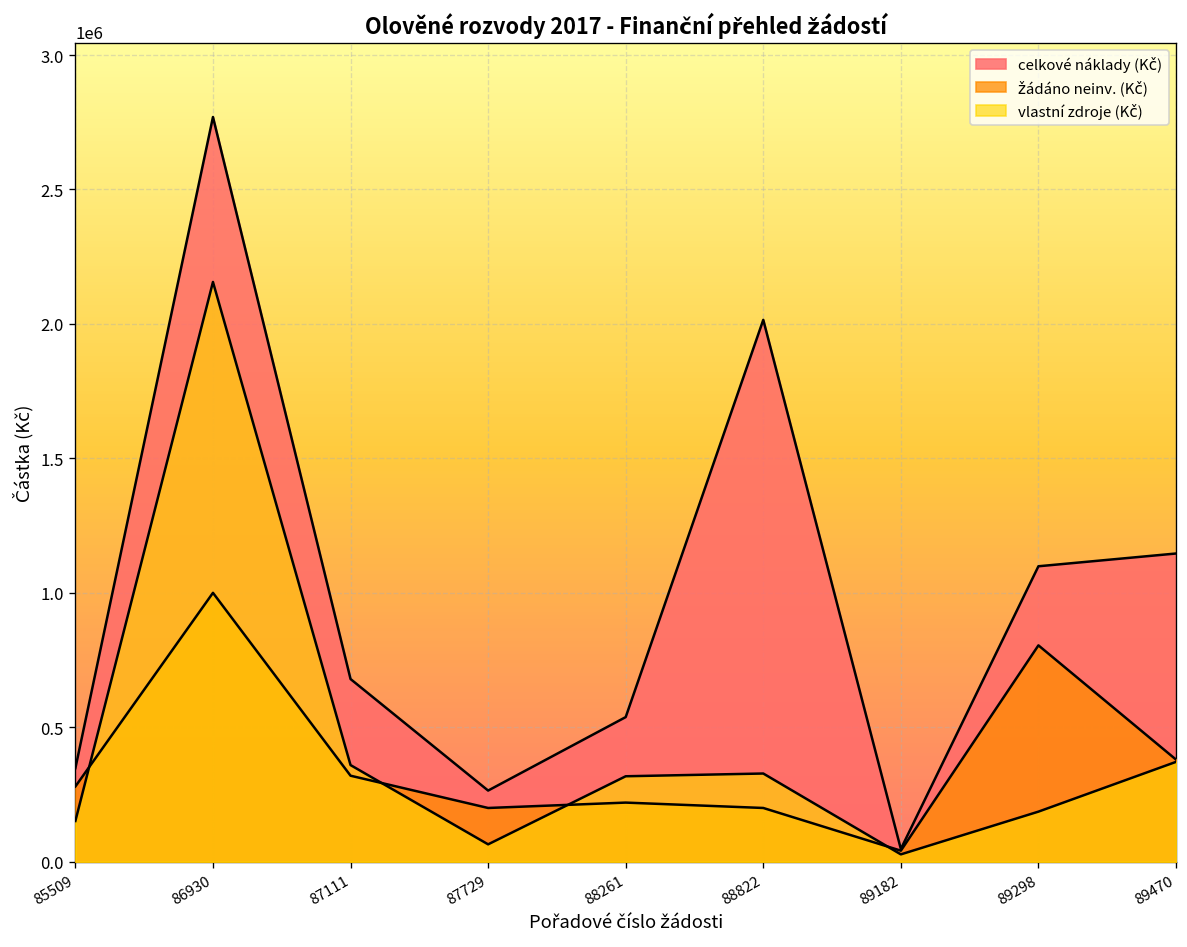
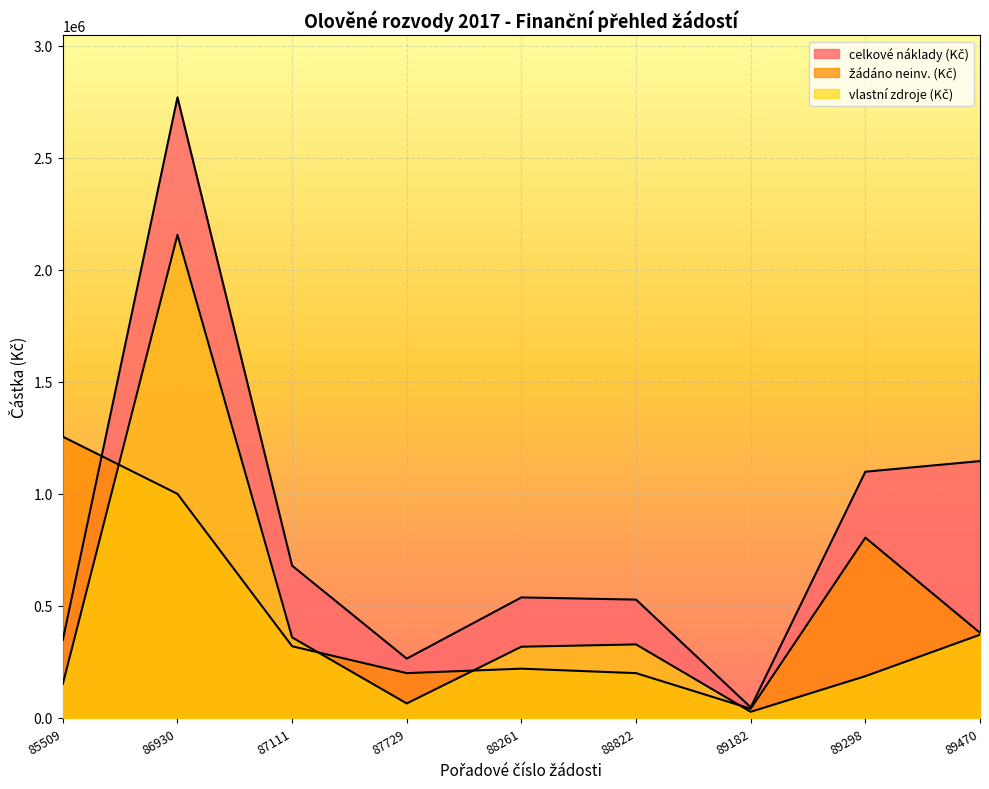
  {
    "celkové náklady (Kč)": {
      "85509": 350000,
      "86930": 2770000,
      "87111": 680000,
      "87729": 260000,
      "88261": 540000,
-     "88822": 2020000,
+     "88822": 530000,
      "89298": 1100000,
      "89470": 1150000
    },
    "žádáno neinv. (Kč)": {
-     "85509": 280000,
+     "85509": 1260000,
      "86930": 1000000,
      "87111": 320000,
      "87729": 200000,
      "88261": 220000,
      "88822": 200000,
      "89298": 800000
    },
    "vlastní zdroje (Kč)": {
      "85509": 150000,
      "86930": 2160000,
      "87111": 360000,
      "87729": 60000,
      "88261": 320000,
      "88822": 330000,
      "89182": 30000,
      "89298": 190000
    }
  }
